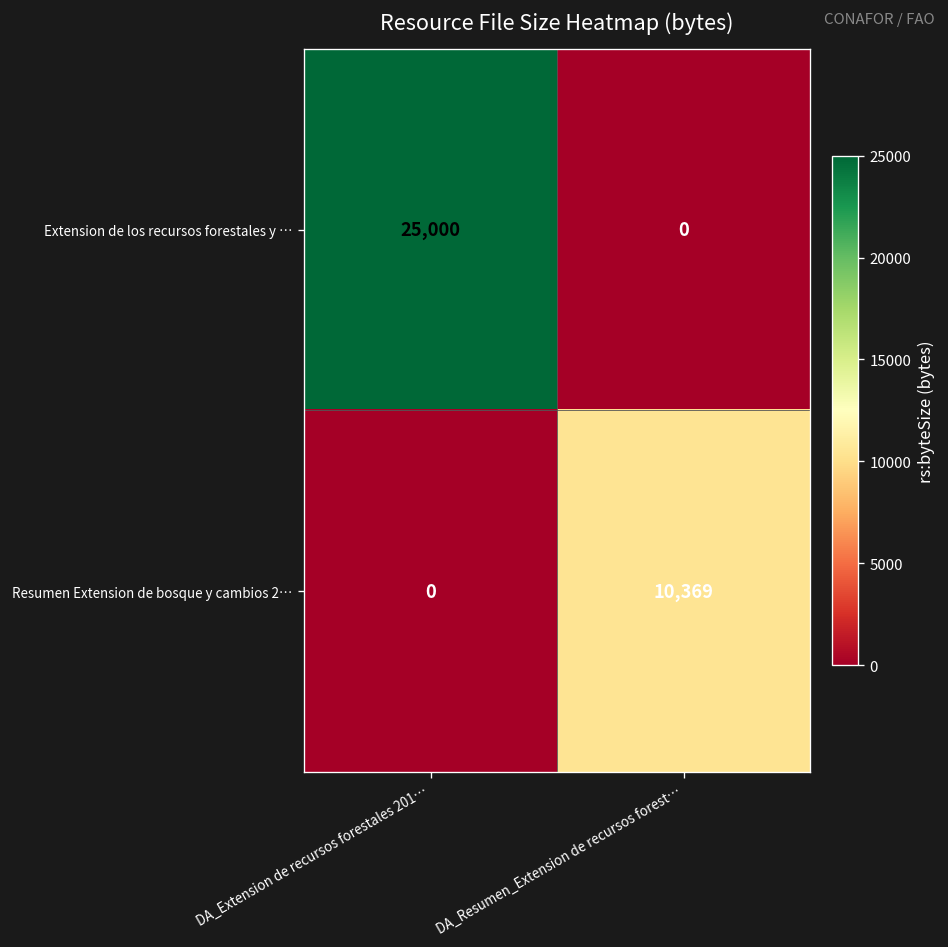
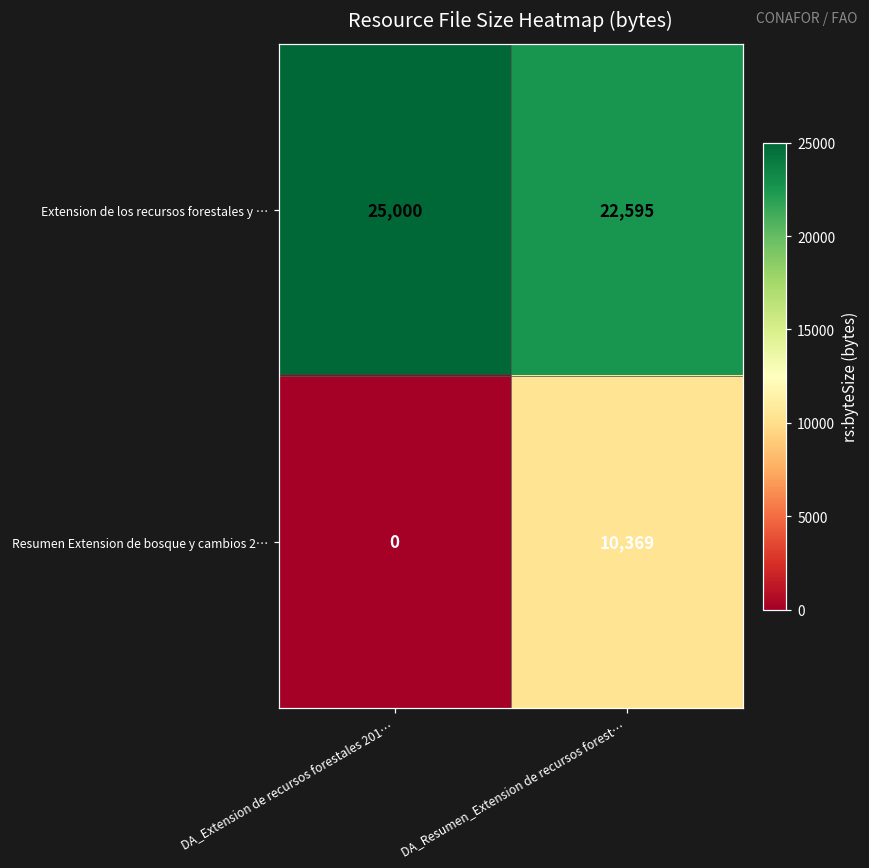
  {
    "Extension de los recursos forestales y …": {
      "DA_Extension de recursos forestales 201…": "25,000",
-     "DA_Resumen_Extension de recursos forest…": "0"
+     "DA_Resumen_Extension de recursos forest…": "22,595"
    },
    "Resumen Extension de bosque y cambios 2…": {
      "DA_Extension de recursos forestales 201…": "0",
      "DA_Resumen_Extension de recursos forest…": "10,369"
    }
  }
